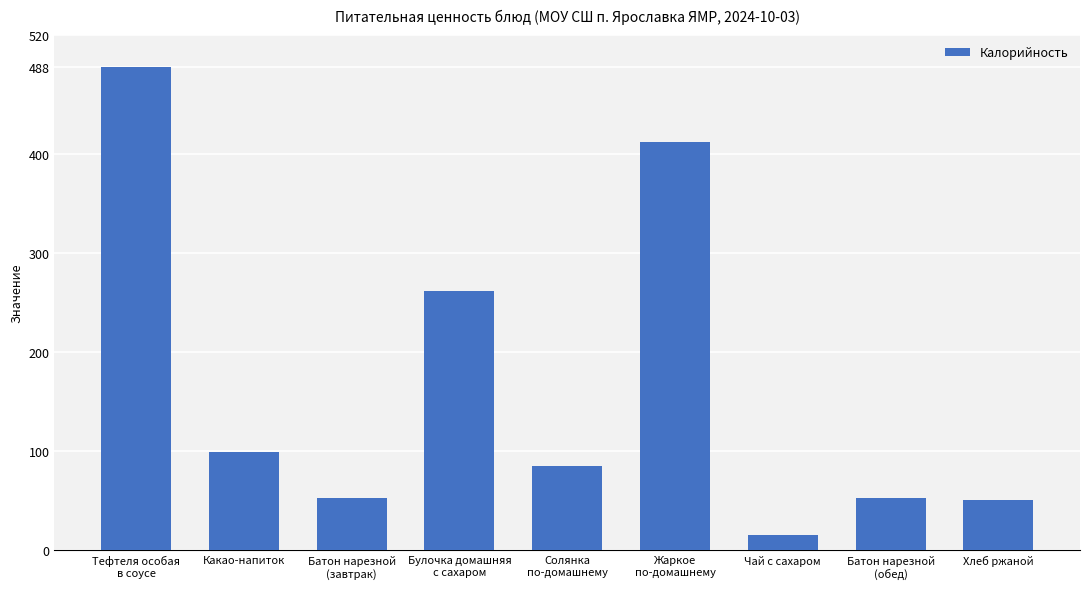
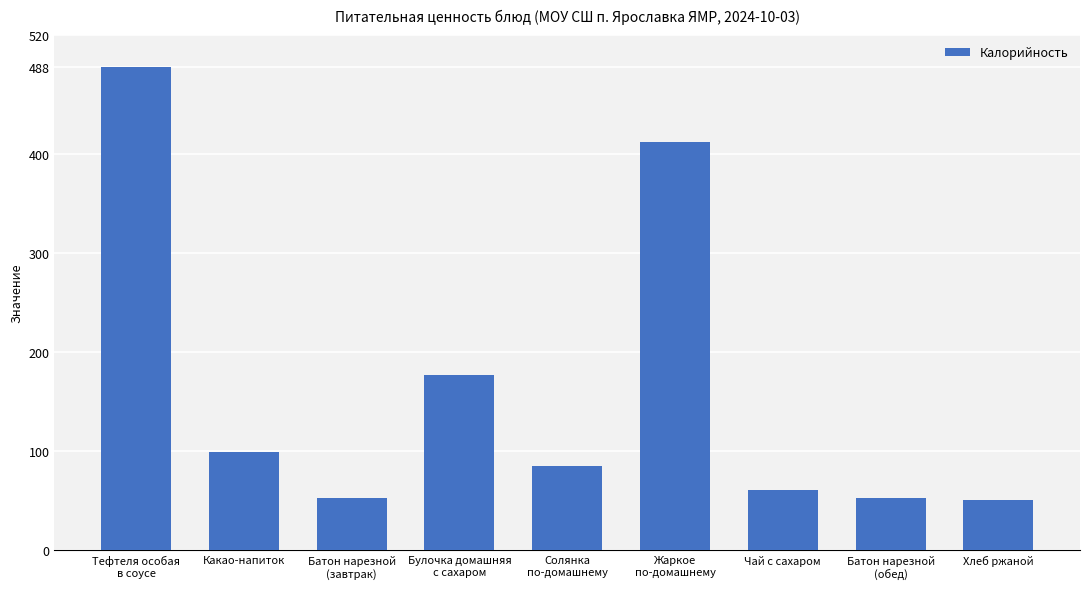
  {
    "Тефтеля особая в соусе": 490,
    "Какао-напиток": 100,
    "Батон нарезной (завтрак)": 50,
-   "Булочка домашняя с сахаром": 260,
+   "Булочка домашняя с сахаром": 180,
    "Солянка по-домашнему": 90,
    "Жаркое по-домашнему": 410,
-   "Чай с сахаром": 10,
+   "Чай с сахаром": 60,
    "Батон нарезной (обед)": 50,
    "Хлеб ржаной": 50
  }
